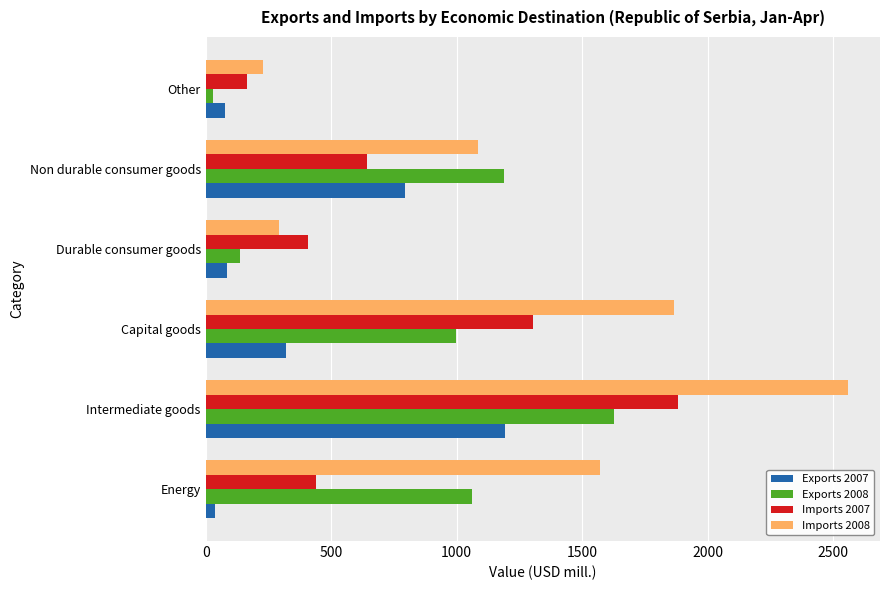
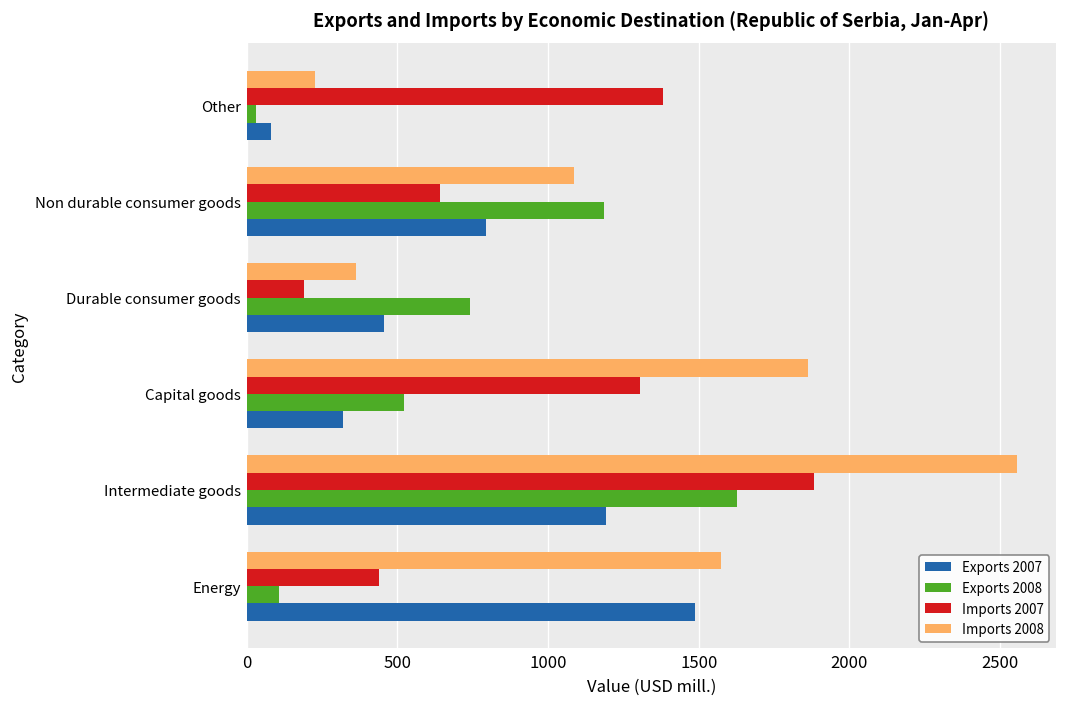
  {
    "Exports 2007": {
      "Other": 80,
      "Non durable consumer goods": 790,
-     "Durable consumer goods": 80,
+     "Durable consumer goods": 460,
      "Capital goods": 320,
      "Intermediate goods": 1190,
-     "Energy": 40
+     "Energy": 1490
    },
    "Exports 2008": {
      "Other": 30,
      "Non durable consumer goods": 1190,
-     "Durable consumer goods": 140,
-     "Capital goods": 1000,
+     "Durable consumer goods": 740,
+     "Capital goods": 520,
      "Intermediate goods": 1630,
-     "Energy": 1060
+     "Energy": 110
    },
    "Imports 2007": {
-     "Other": 170,
+     "Other": 1380,
      "Non durable consumer goods": 640,
-     "Durable consumer goods": 410,
+     "Durable consumer goods": 190,
      "Capital goods": 1300,
      "Intermediate goods": 1880,
      "Energy": 440
    },
    "Imports 2008": {
      "Other": 230,
      "Non durable consumer goods": 1090,
-     "Durable consumer goods": 290,
+     "Durable consumer goods": 360,
      "Capital goods": 1860,
      "Intermediate goods": 2560,
      "Energy": 1570
    }
  }
